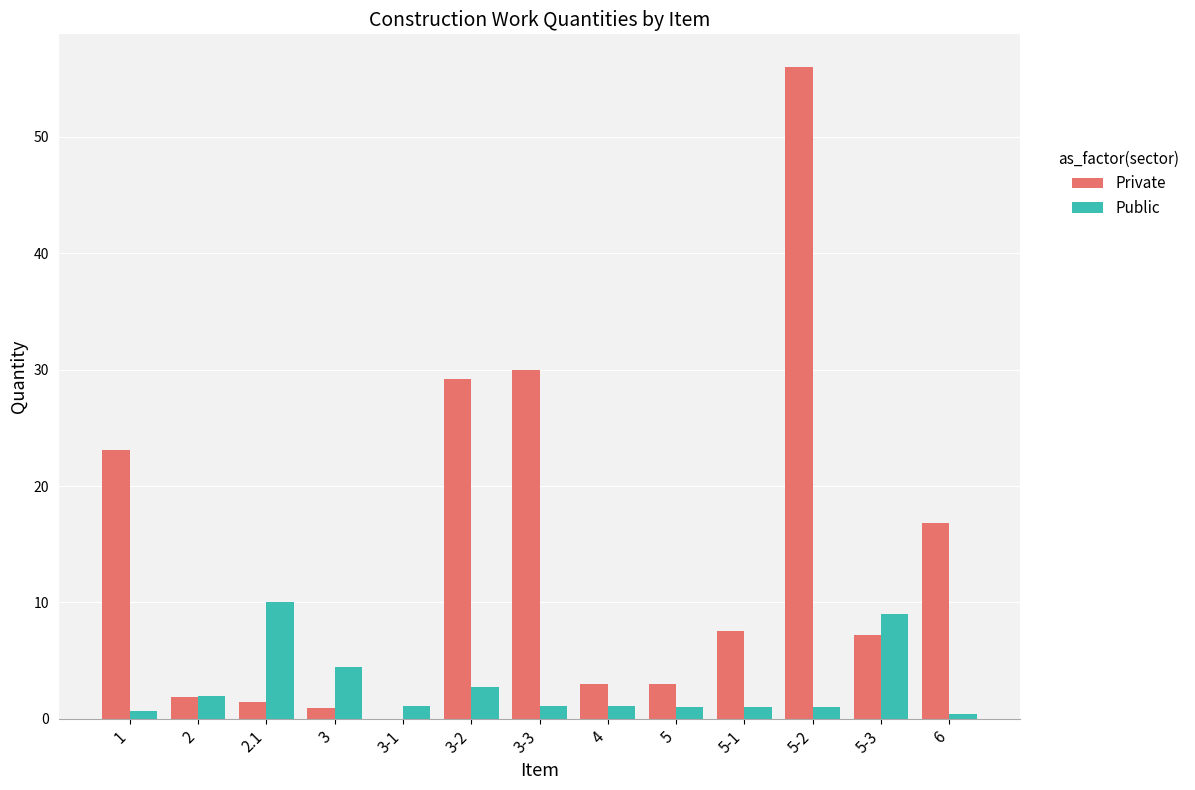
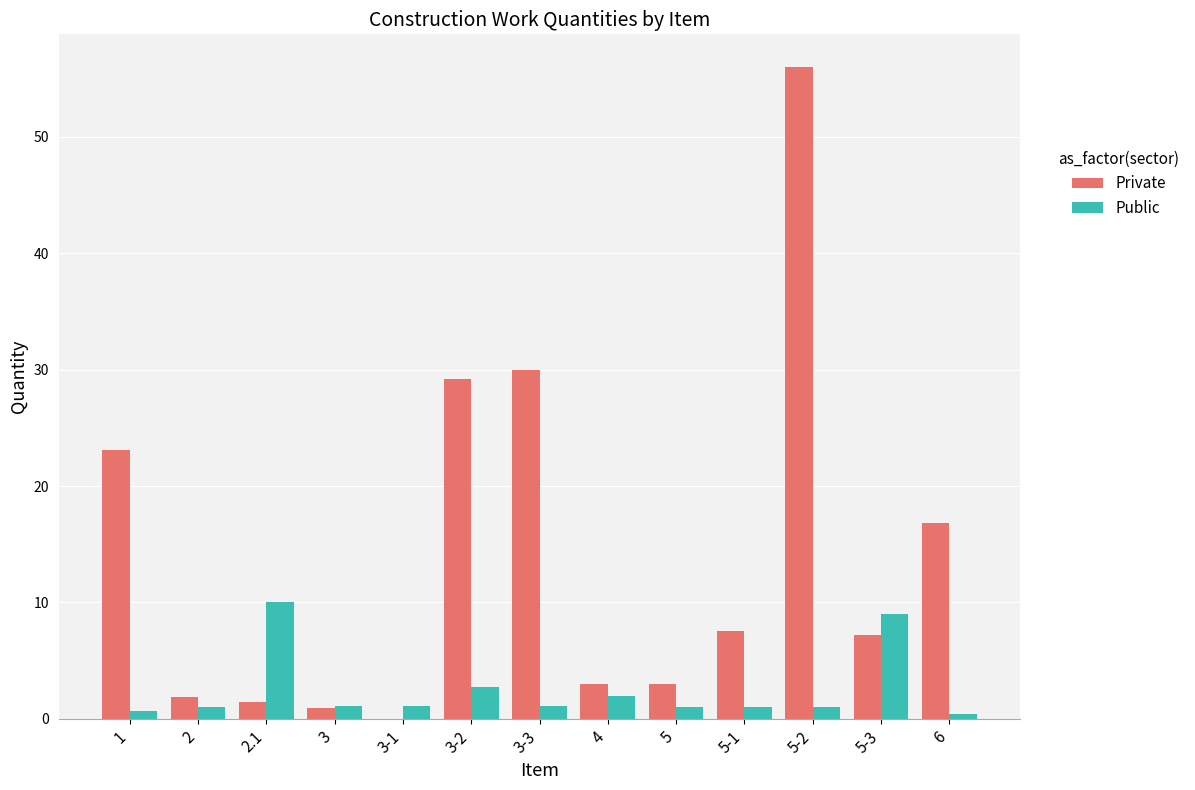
  {
    "Private": {
      "1": 23.1,
      "2": 1.9,
      "2.1": 1.4,
      "3": 1.0,
      "3-2": 29.2,
      "3-3": 30.0,
      "4": 3.0,
      "5": 3.0,
      "5-1": 7.5,
      "5-2": 56.0,
      "5-3": 7.2,
      "6": 16.8
    },
    "Public": {
      "1": 0.7,
-     "2": 2,
+     "2": 1,
      "2.1": 10.0,
-     "3": 4.4,
+     "3": 1.1,
      "3-1": 1.1,
      "3-2": 2.8,
      "3-3": 1.1,
-     "4": 1.1,
+     "4": 2.0,
      "5": 1.0,
      "5-1": 1.0,
      "5-2": 1.0,
      "5-3": 9.0,
      "6": 0.4
    }
  }
